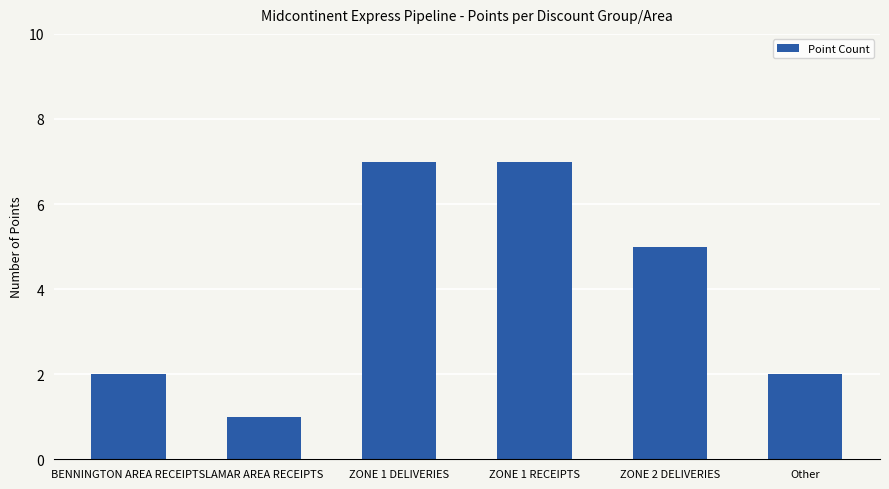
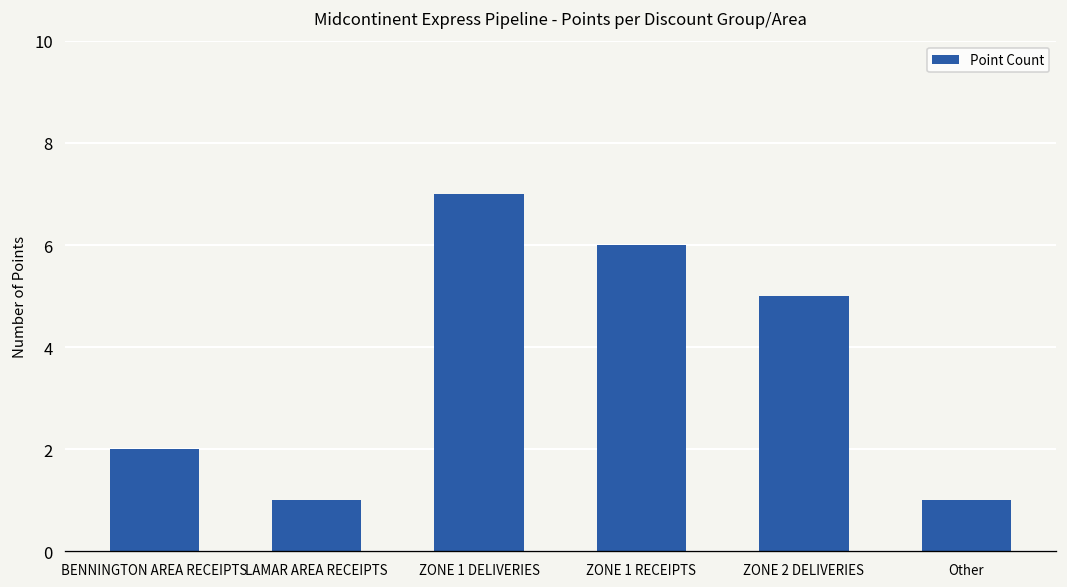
  {
    "BENNINGTON AREA RECEIPTS": 2,
    "LAMAR AREA RECEIPTS": 1,
    "ZONE 1 DELIVERIES": 7,
-   "ZONE 1 RECEIPTS": 7,
+   "ZONE 1 RECEIPTS": 6,
    "ZONE 2 DELIVERIES": 5,
-   "Other": 2
+   "Other": 1
  }
